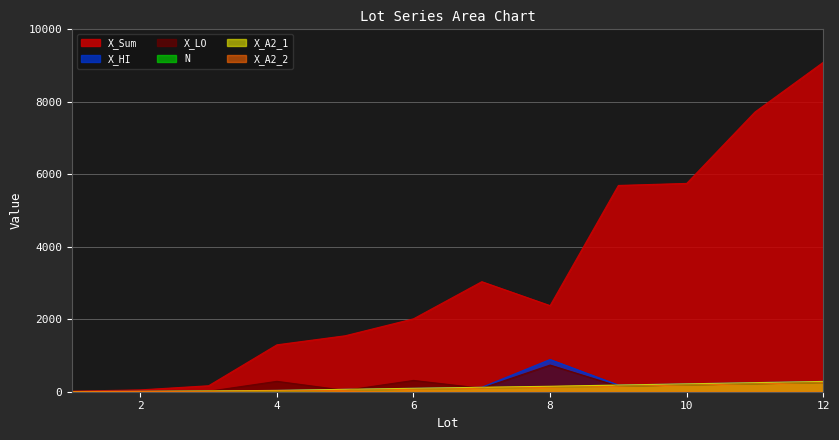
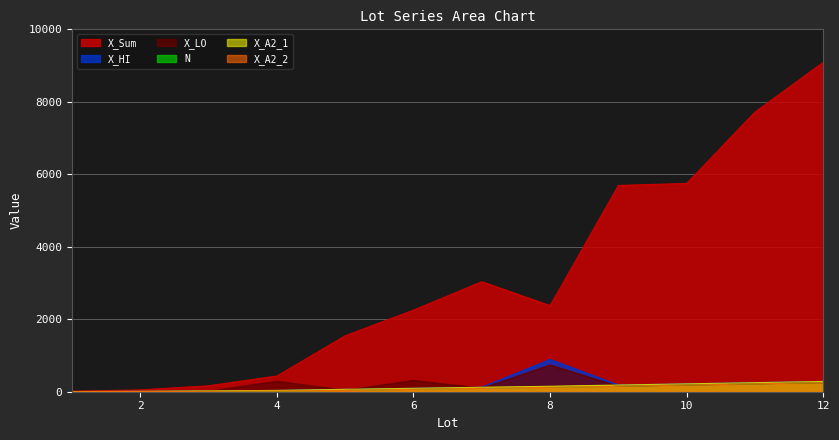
  {
    "X_Sum": {
-     "4": 1300,
-     "6": 2000,
+     "4": 400,
+     "6": 2300,
      "8": 2400,
      "10": 5800,
      "12": 9100
    },
    "X_HI": {
      "8": 900
    },
    "X_LO": {
      "4": 300,
      "6": 300,
      "8": 700
    }
  }
